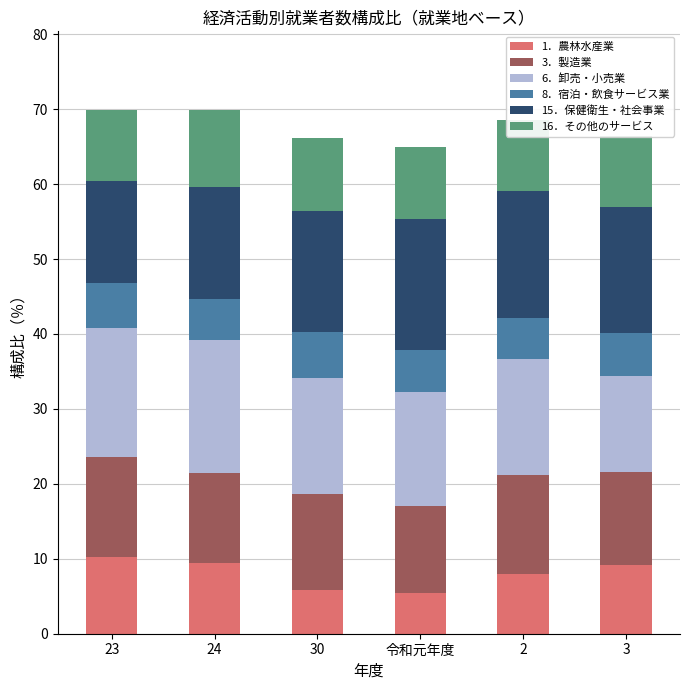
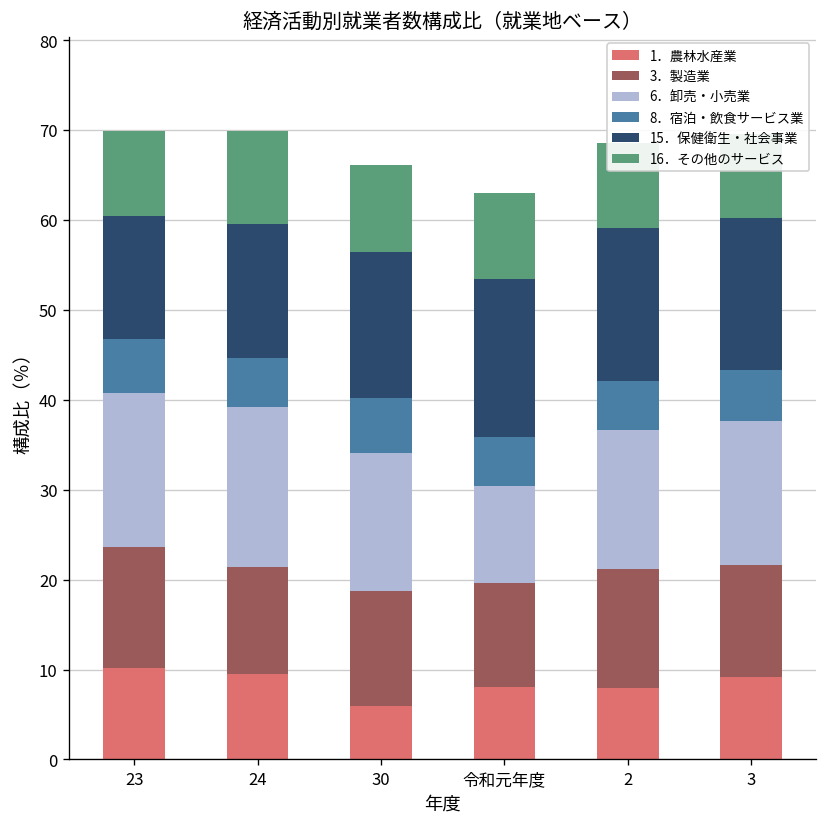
  {
    "1．農林水産業": {
      "23": 10,
      "24": 10,
      "30": 6,
-     "令和元年度": 6,
+     "令和元年度": 8,
      "2": 8,
      "3": 9
    },
    "3．製造業": {
      "23": 13,
      "24": 12,
      "30": 13,
      "令和元年度": 12,
      "2": 13,
      "3": 12
    },
    "6．卸売・小売業": {
      "23": 17,
      "24": 18,
      "30": 15,
-     "令和元年度": 15,
+     "令和元年度": 11,
      "2": 15,
-     "3": 13
+     "3": 16
    },
    "15．保健衛生・社会事業": {
      "23": 14,
      "24": 15,
      "30": 16,
      "令和元年度": 18,
      "2": 17,
      "3": 17
    }
  }
